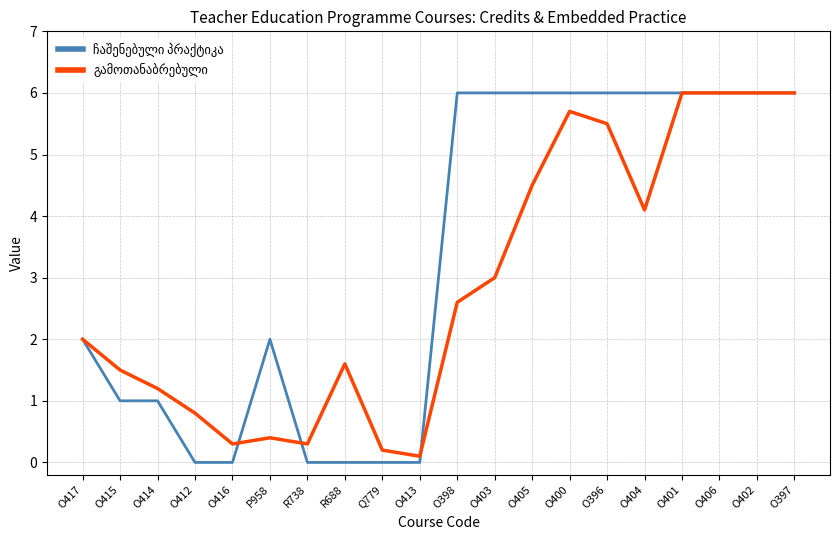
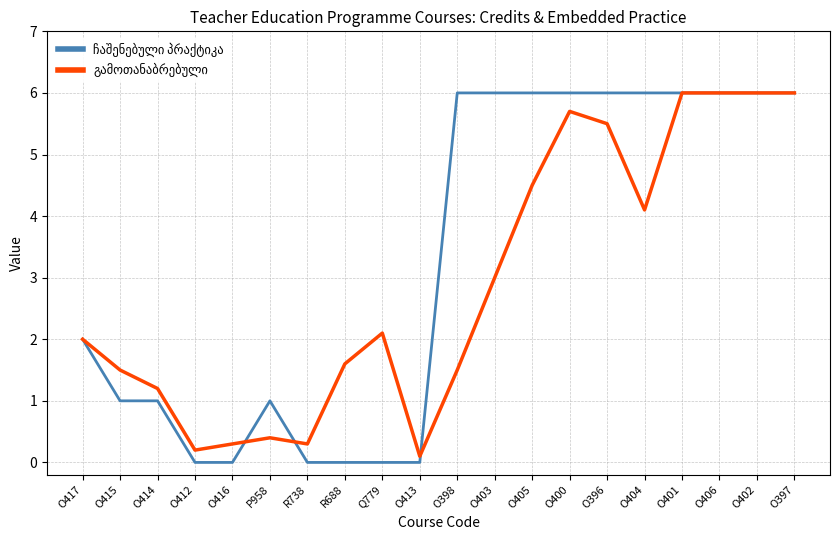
  {
    "ჩაშენებული პრაქტიკა": {
      "O415": 1,
      "O414": 1,
      "O412": 0,
      "O416": 0,
-     "P958": 2,
+     "P958": 1,
      "R738": 0,
      "R688": 0,
      "Q779": 0,
      "O413": 0,
      "O398": 6,
      "O403": 6,
      "O405": 6,
      "O400": 6,
      "O396": 6,
      "O404": 6
    },
    "გამოთანაბრებული": {
      "O415": 1.5,
      "O414": 1.2,
-     "O412": 0.8,
+     "O412": 0.2,
      "O416": 0.3,
      "P958": 0.4,
      "R738": 0.3,
      "R688": 1.6,
-     "Q779": 0.2,
+     "Q779": 2.1,
      "O413": 0.1,
-     "O398": 2.6,
+     "O398": 1.5,
      "O403": 3.0,
      "O405": 4.5,
      "O400": 5.7,
      "O396": 5.5,
      "O404": 4.1
    }
  }
